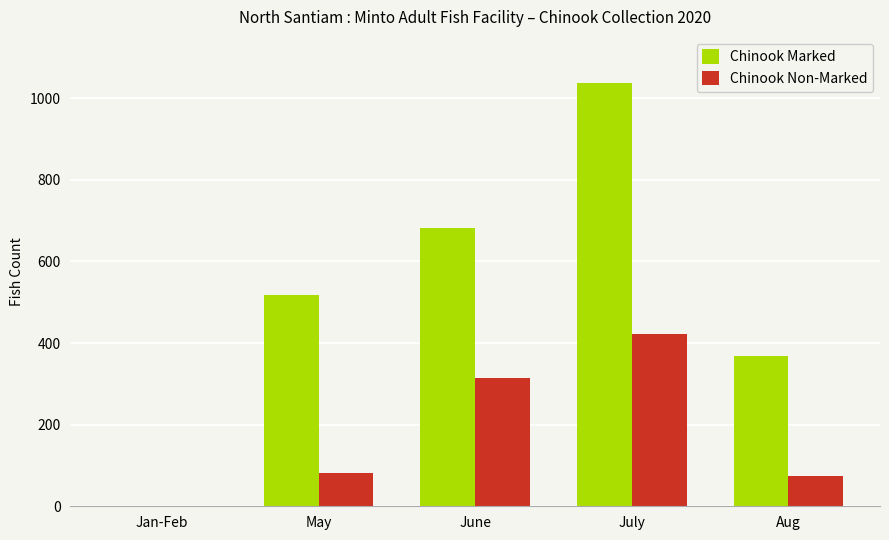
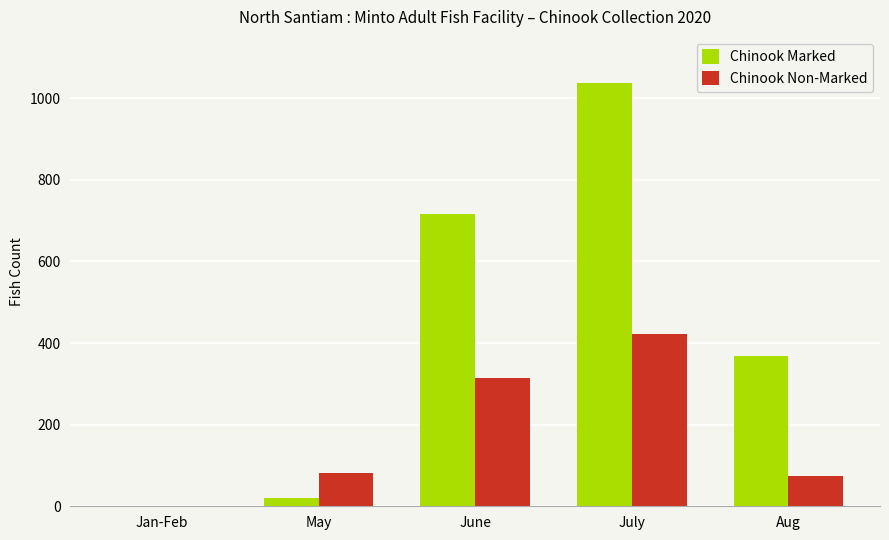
  {
    "Chinook Marked": {
      "Jan-Feb": 0,
-     "May": 520,
-     "June": 680,
+     "May": 20,
+     "June": 720,
      "July": 1040,
      "Aug": 370
    },
    "Chinook Non-Marked": {
      "Jan-Feb": 0,
      "May": 80,
      "June": 320,
      "July": 420,
      "Aug": 80
    }
  }
